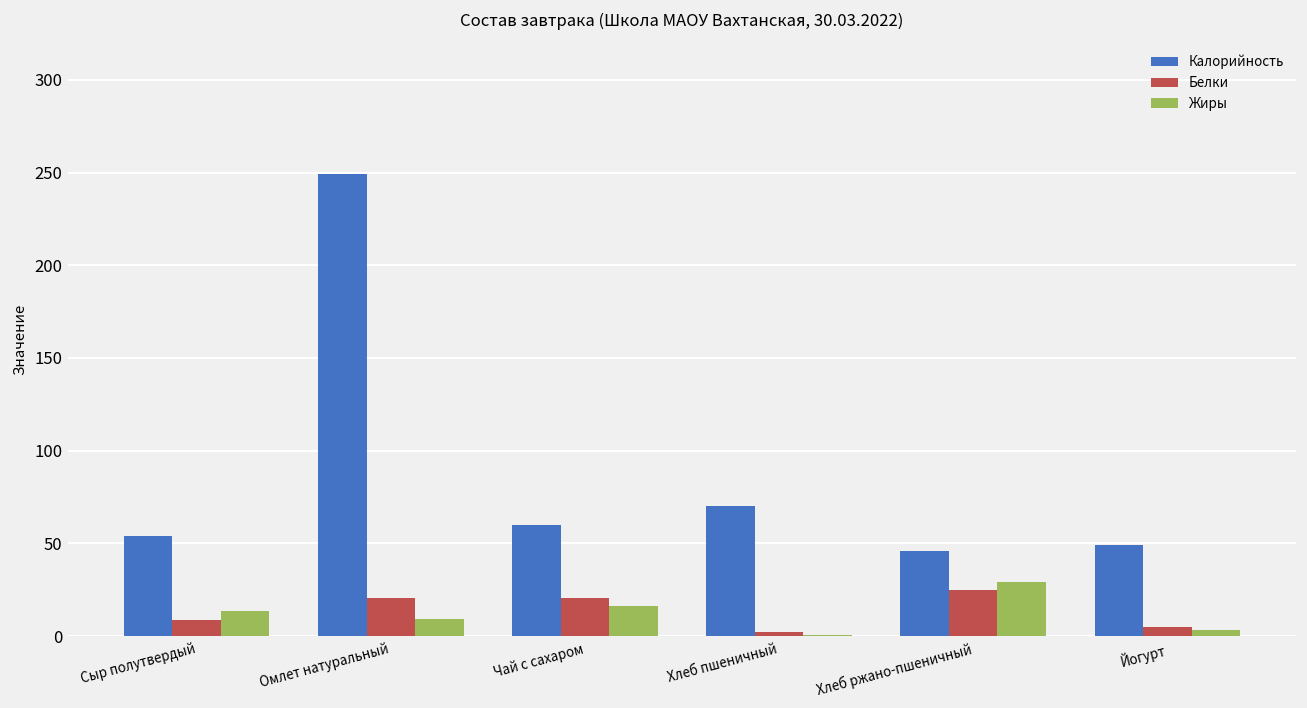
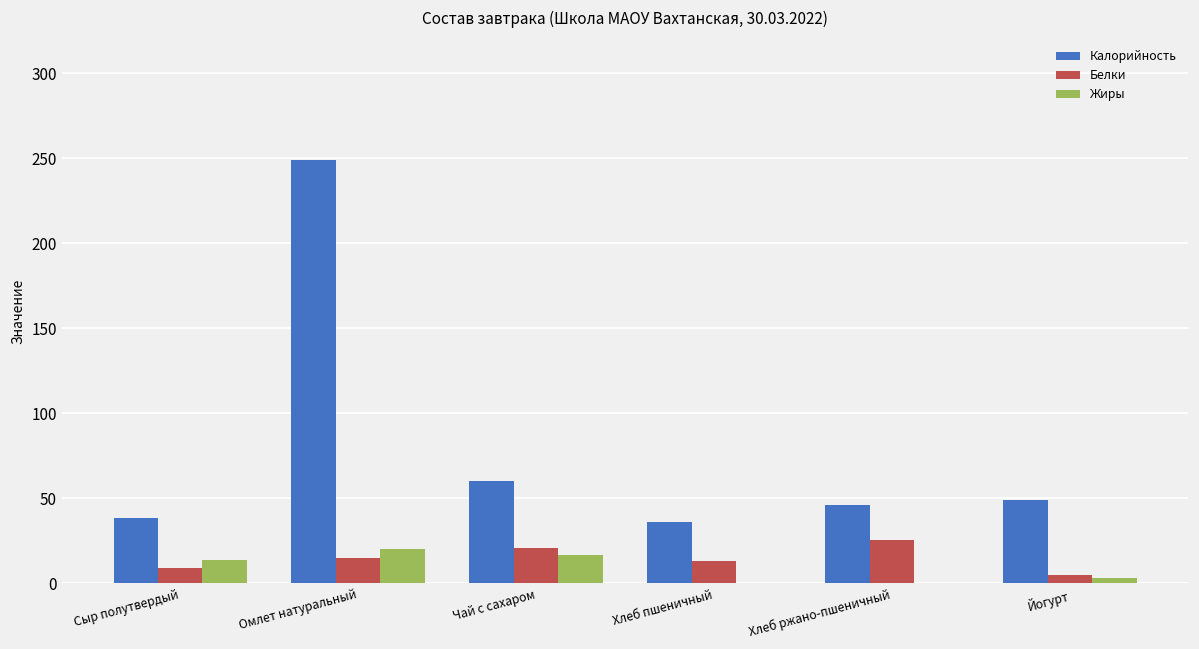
  {
    "Калорийность": {
-     "Сыр полутвердый": 54,
+     "Сыр полутвердый": 38,
      "Омлет натуральный": 249,
      "Чай с сахаром": 60,
-     "Хлеб пшеничный": 70,
+     "Хлеб пшеничный": 36,
      "Хлеб ржано-пшеничный": 46,
      "Йогурт": 49
    },
    "Белки": {
      "Сыр полутвердый": 9,
-     "Омлет натуральный": 21,
+     "Омлет натуральный": 15,
      "Чай с сахаром": 21,
-     "Хлеб пшеничный": 2,
+     "Хлеб пшеничный": 13,
      "Хлеб ржано-пшеничный": 25,
      "Йогурт": 5
    },
    "Жиры": {
      "Сыр полутвердый": 13,
-     "Омлет натуральный": 9,
+     "Омлет натуральный": 20,
      "Чай с сахаром": 16,
-     "Хлеб ржано-пшеничный": 29,
+     "Хлеб ржано-пшеничный": 0,
      "Йогурт": 3
    }
  }
